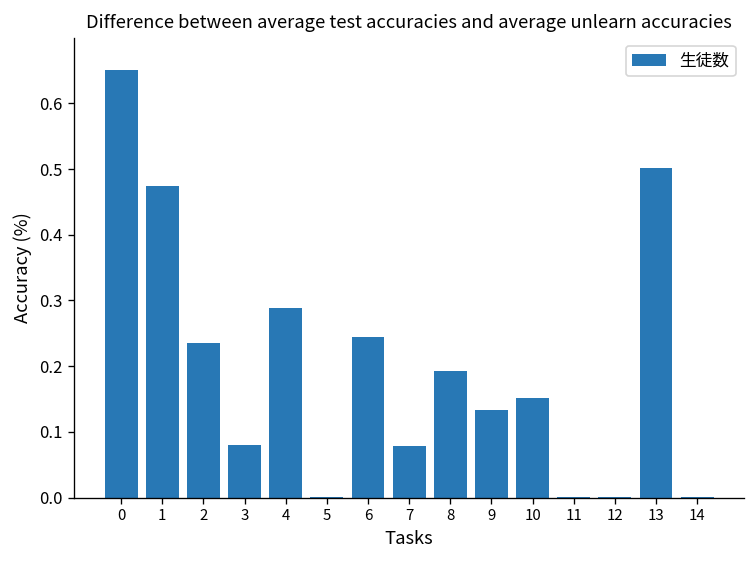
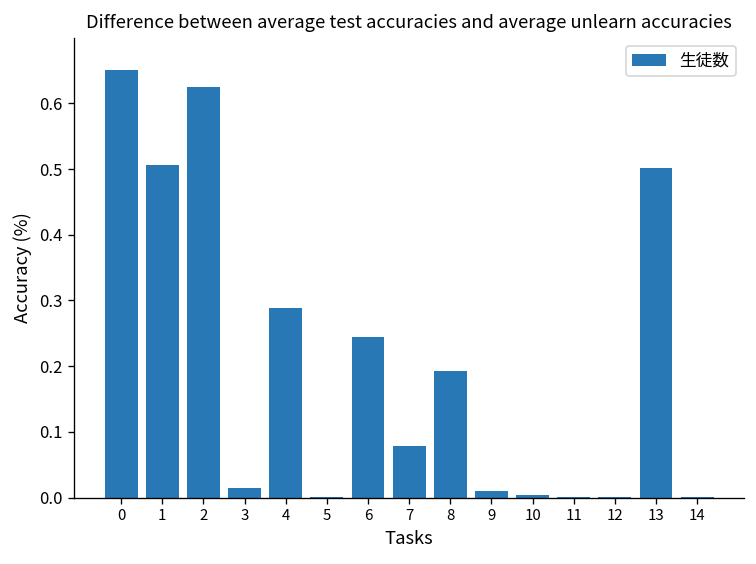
  {
    "0": 0.65,
-   "1": 0.47,
-   "2": 0.24,
-   "3": 0.08,
+   "1": 0.51,
+   "2": 0.63,
+   "3": 0.01,
    "4": 0.29,
    "6": 0.24,
    "7": 0.08,
    "8": 0.19,
-   "9": 0.13,
-   "10": 0.15,
+   "9": 0.01,
+   "10": 0.00,
    "13": 0.50
  }
